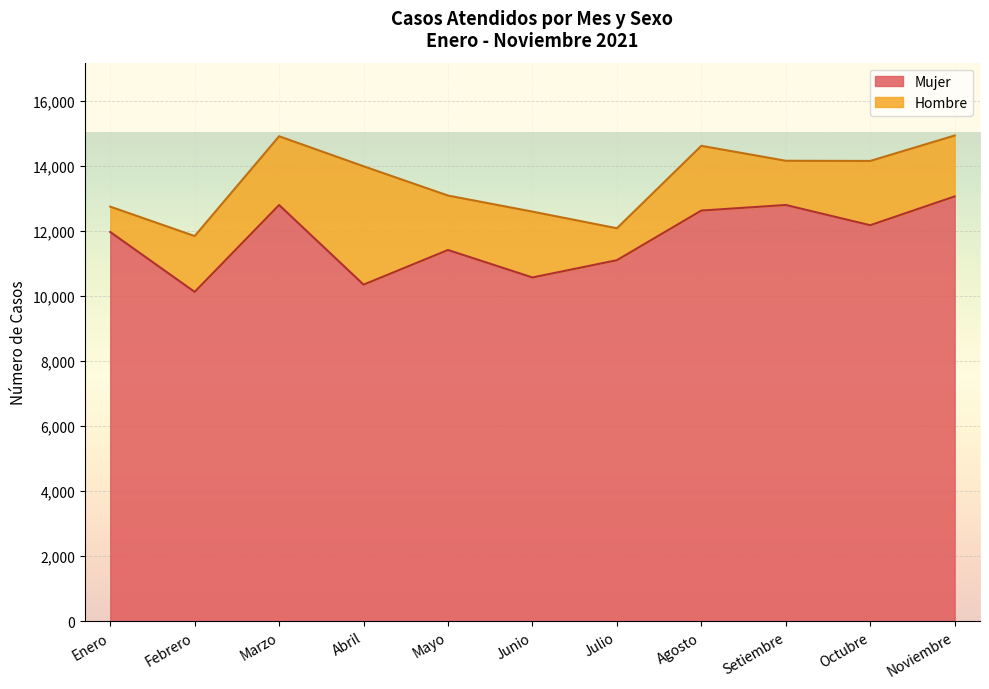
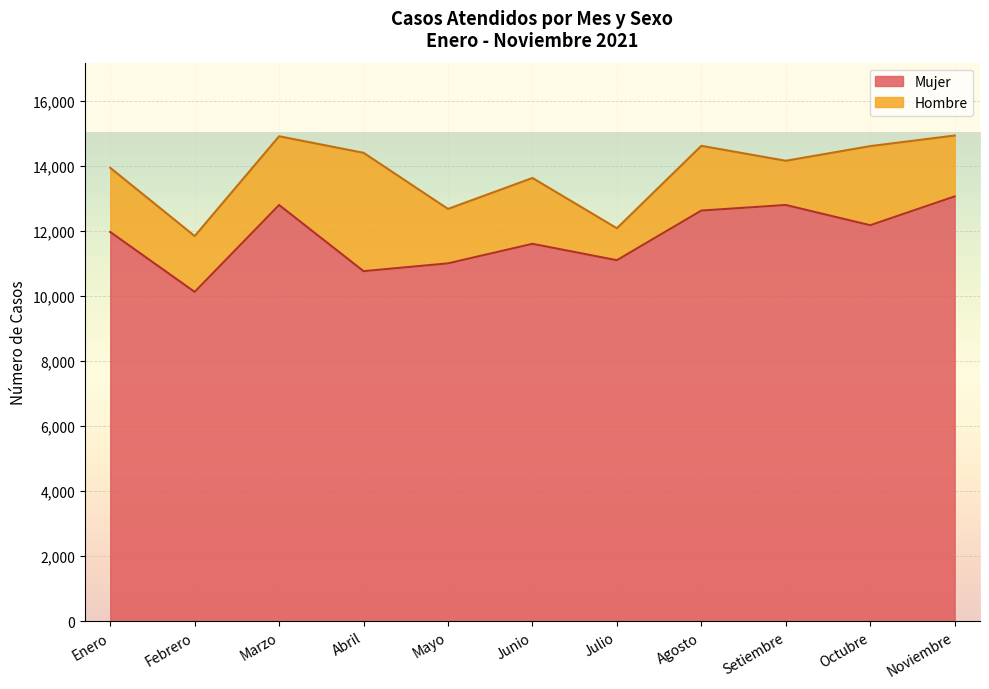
  {
    "Mujer": {
      "Enero": "12,000",
      "Febrero": "10,100",
      "Marzo": "12,800",
-     "Abril": "10,400",
-     "Mayo": "11,400",
-     "Junio": "10,600",
+     "Abril": "10,800",
+     "Mayo": "11,000",
+     "Junio": "11,600",
      "Julio": "11,100",
      "Agosto": "12,600",
      "Setiembre": "12,800",
      "Octubre": "12,200",
      "Noviembre": "13,100"
    },
    "Hombre": {
-     "Enero": "800",
+     "Enero": "2,000",
      "Febrero": "1,700",
      "Marzo": "2,100",
      "Abril": "3,600",
      "Mayo": "1,700",
      "Junio": "2,000",
      "Julio": "1,000",
      "Agosto": "2,000",
      "Setiembre": "1,400",
-     "Octubre": "2,000",
+     "Octubre": "2,400",
      "Noviembre": "1,900"
    }
  }
